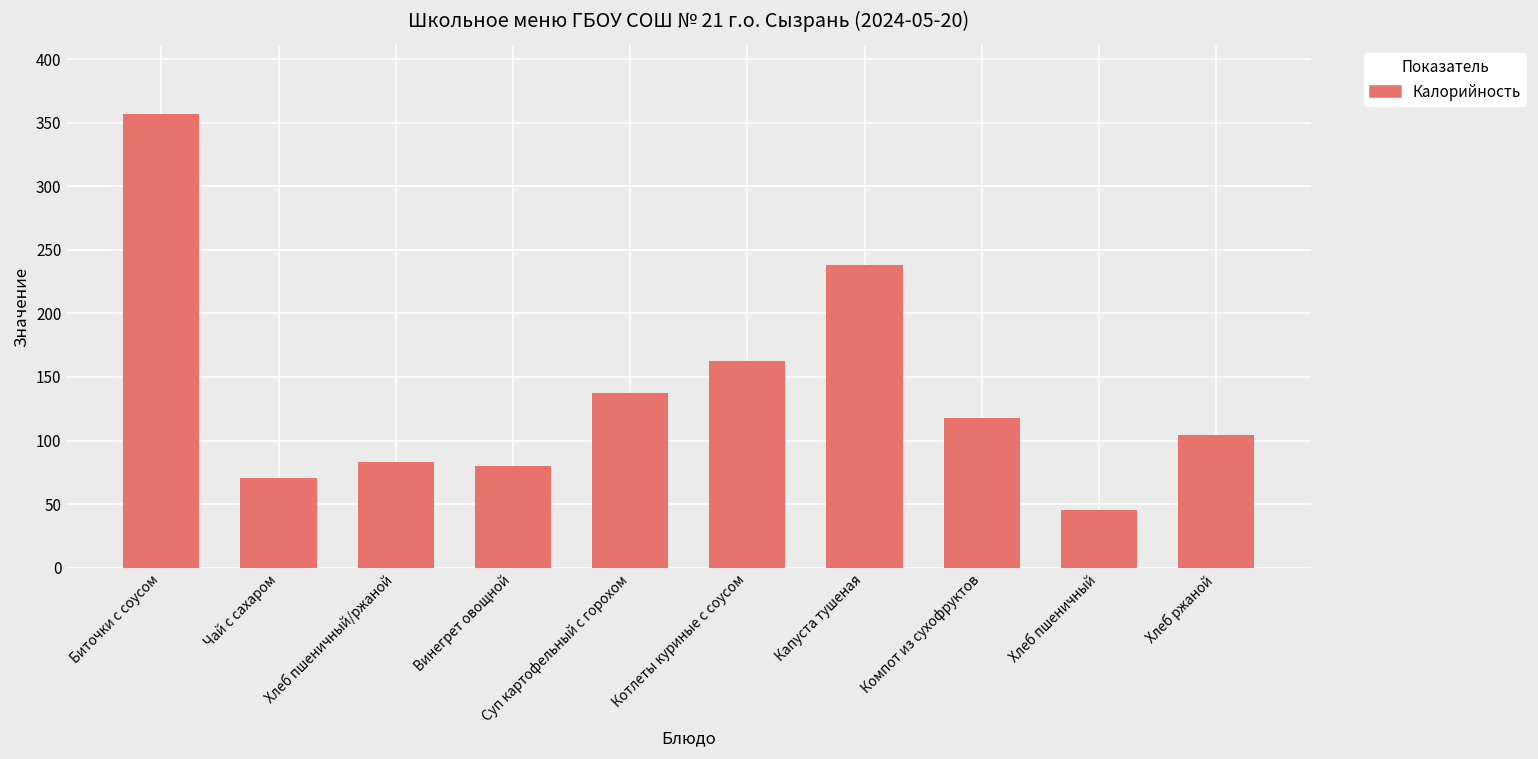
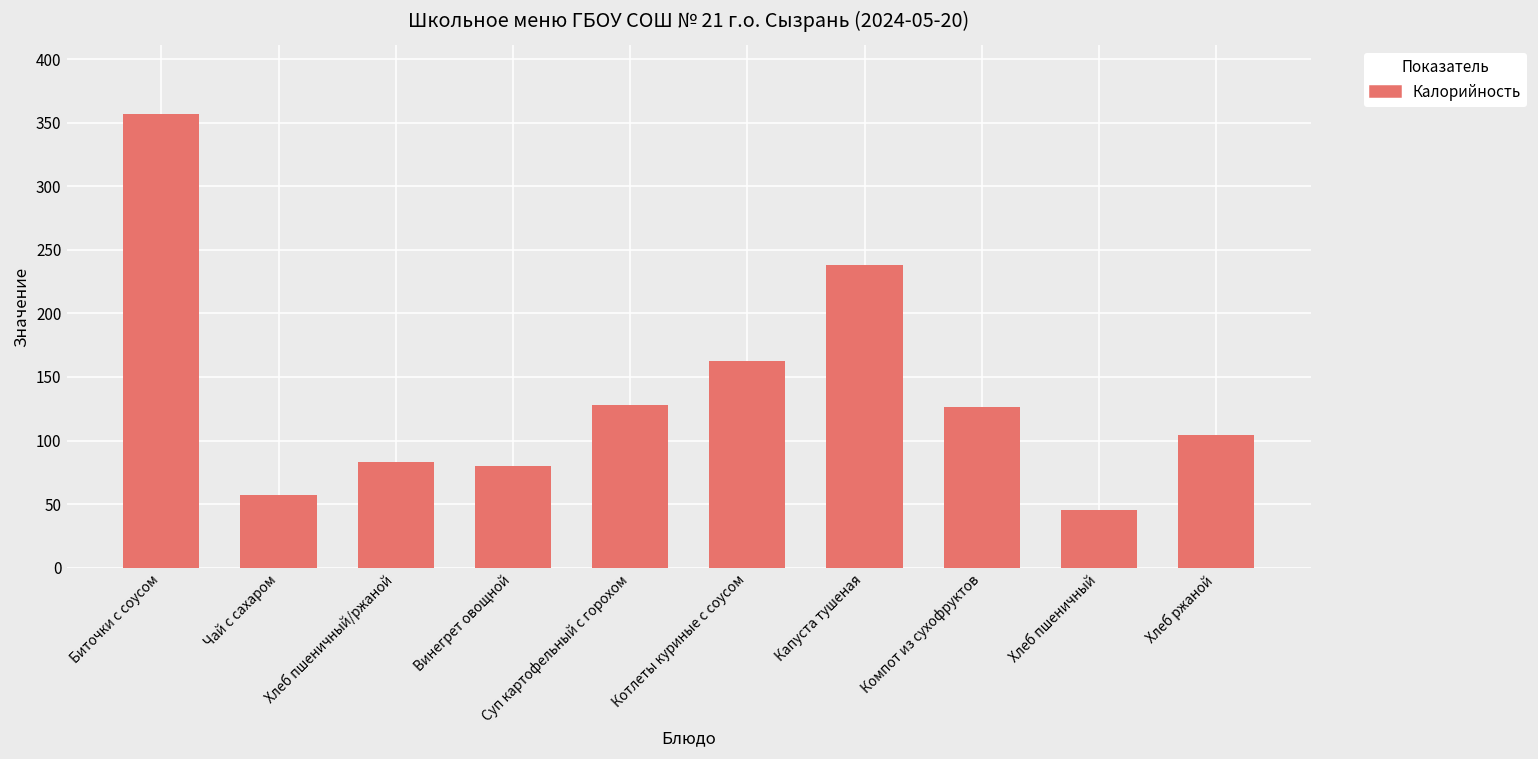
  {
    "Биточки с соусом": 357,
-   "Чай с сахаром": 71,
+   "Чай с сахаром": 57,
    "Хлеб пшеничный/ржаной": 83,
    "Винегрет овощной": 80,
-   "Суп картофельный с горохом": 137,
+   "Суп картофельный с горохом": 128,
    "Котлеты куриные с соусом": 162,
    "Капуста тушеная": 238,
-   "Компот из сухофруктов": 118,
+   "Компот из сухофруктов": 126,
    "Хлеб пшеничный": 45,
    "Хлеб ржаной": 104
  }
